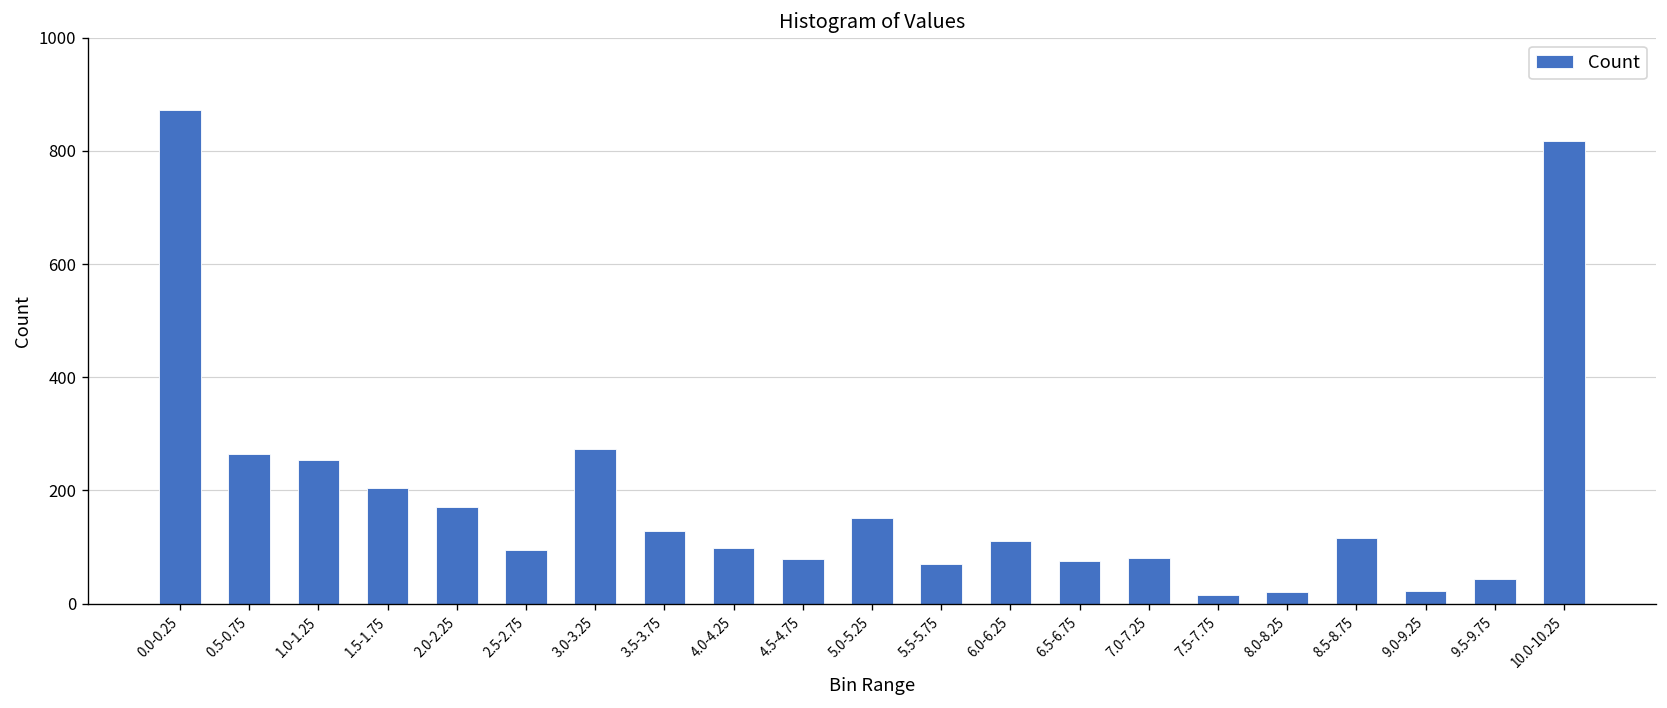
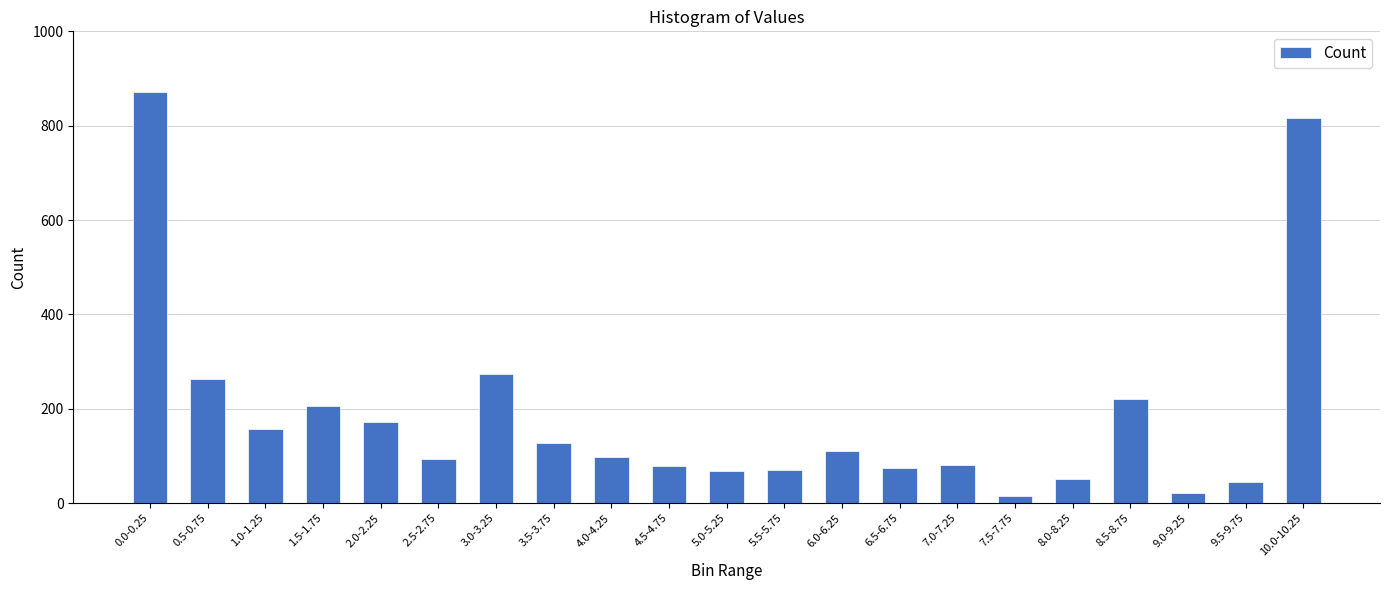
  {
    "0.0-0.25": 870,
    "0.5-0.75": 260,
-   "1.0-1.25": 250,
+   "1.0-1.25": 160,
    "1.5-1.75": 210,
    "2.0-2.25": 170,
    "2.5-2.75": 90,
    "3.0-3.25": 270,
    "3.5-3.75": 130,
    "4.0-4.25": 100,
    "4.5-4.75": 80,
-   "5.0-5.25": 150,
+   "5.0-5.25": 70,
    "5.5-5.75": 70,
    "6.0-6.25": 110,
    "6.5-6.75": 80,
    "7.0-7.25": 80,
    "7.5-7.75": 20,
-   "8.0-8.25": 20,
-   "8.5-8.75": 120,
+   "8.0-8.25": 50,
+   "8.5-8.75": 220,
    "9.0-9.25": 20,
    "9.5-9.75": 40,
    "10.0-10.25": 820
  }
